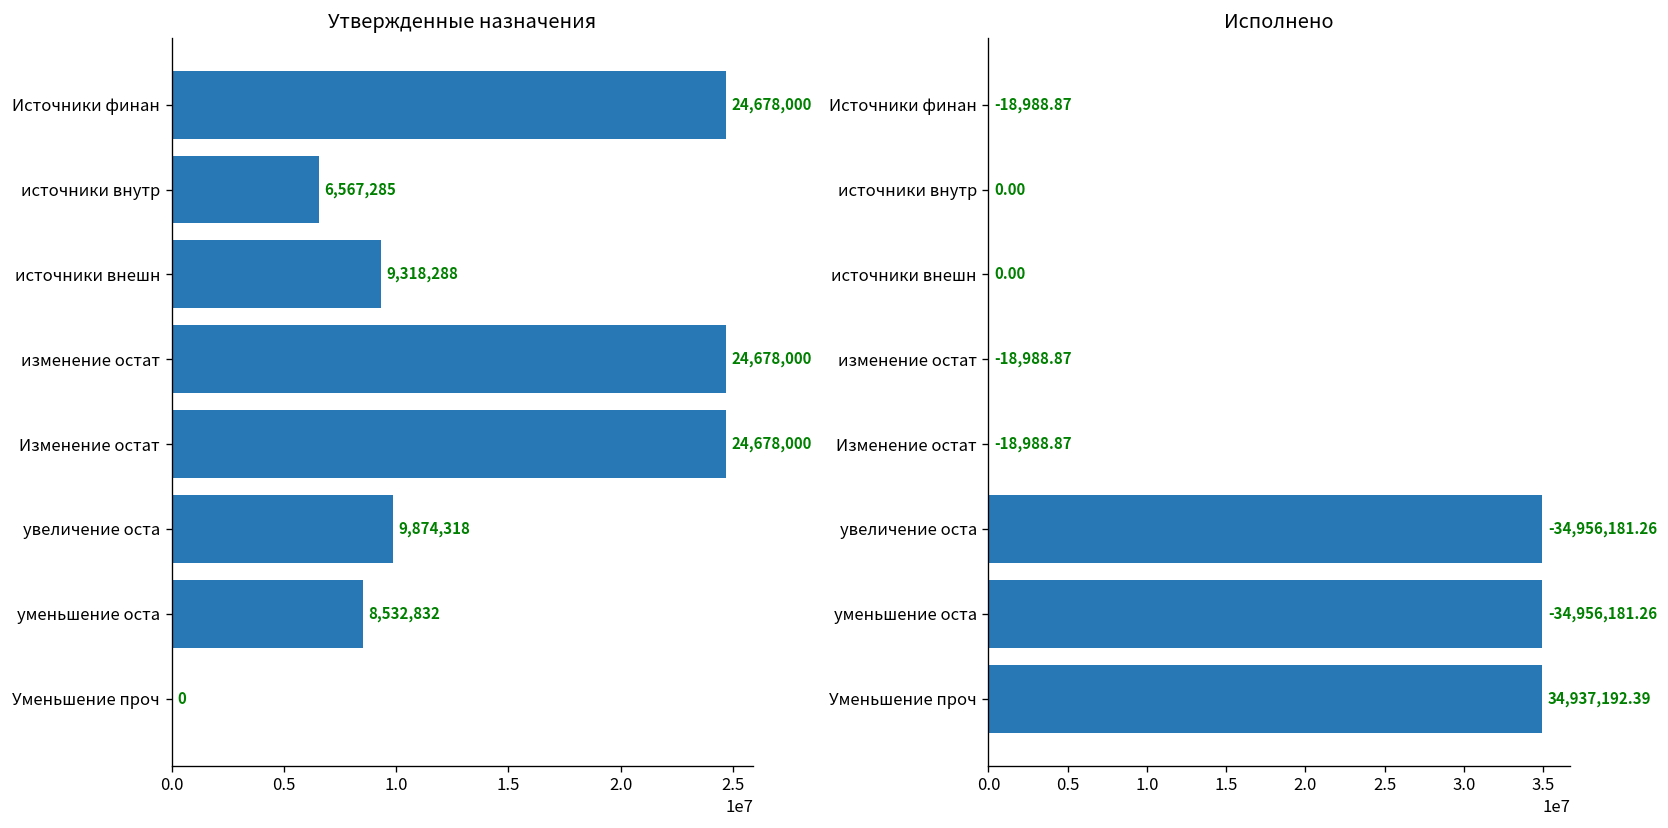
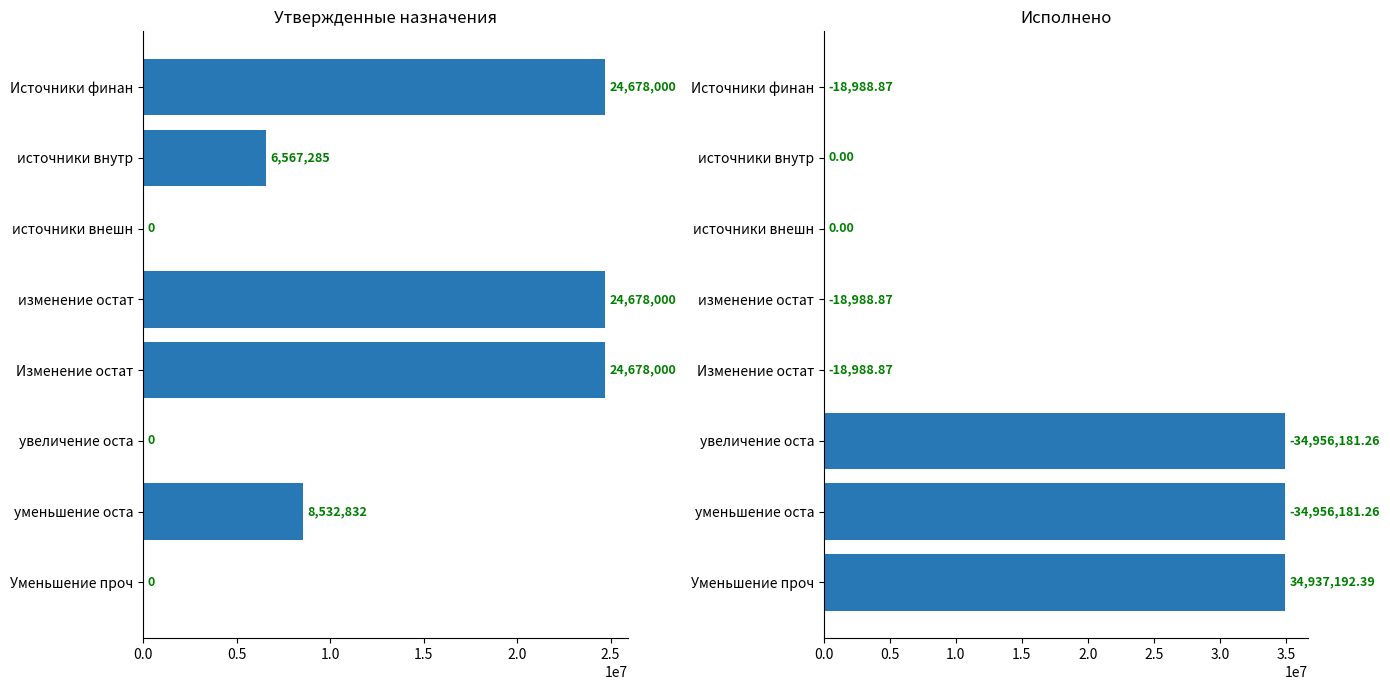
  {
    "Утвержденные назначения": {
      "Источники финан": "24,678,000",
      "источники внутр": "6,567,285",
-     "источники внешн": "9,318,288",
+     "источники внешн": "0",
      "изменение остат": "24,678,000",
      "Изменение остат": "24,678,000",
-     "увеличение оста": "9,874,318",
+     "увеличение оста": "0",
      "уменьшение оста": "8,532,832",
      "Уменьшение проч": "0"
    },
    "Исполнено": {
      "источники внутр": "0.00",
      "источники внешн": "0.00",
      "Уменьшение проч": "34,937,192.39"
    }
  }
